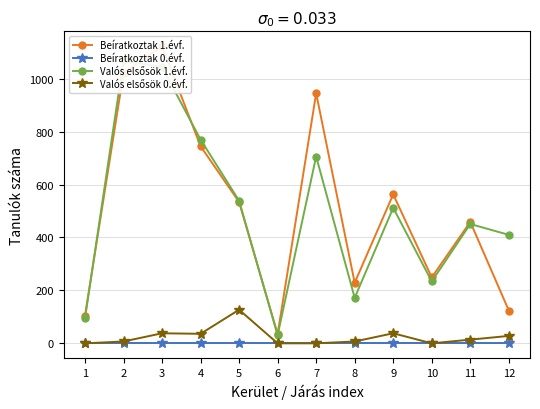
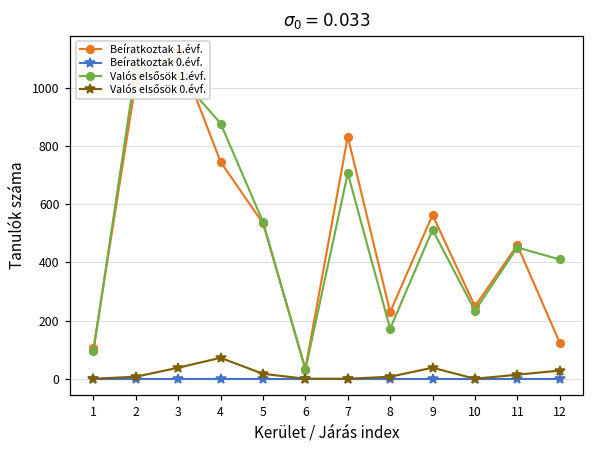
  {
    "Beíratkoztak 1.évf.": {
      "1": 100,
      "4": 750,
-     "7": 950,
+     "7": 830,
      "8": 230,
      "9": 560,
      "10": 250,
      "12": 120
    },
    "Beíratkoztak 0.évf.": {
      "3": 0,
      "4": 0,
      "5": 0,
      "9": 0,
      "11": 0,
      "12": 0
    },
    "Valós elsősök 1.évf.": {
      "1": 90,
-     "4": 770,
+     "4": 880,
      "7": 710,
      "8": 170,
      "9": 510,
      "10": 230,
      "12": 410
    },
    "Valós elsősök 0.évf.": {
      "3": 40,
-     "4": 40,
-     "5": 130,
+     "4": 70,
+     "5": 20,
      "9": 40,
      "11": 10,
      "12": 30
    }
  }
